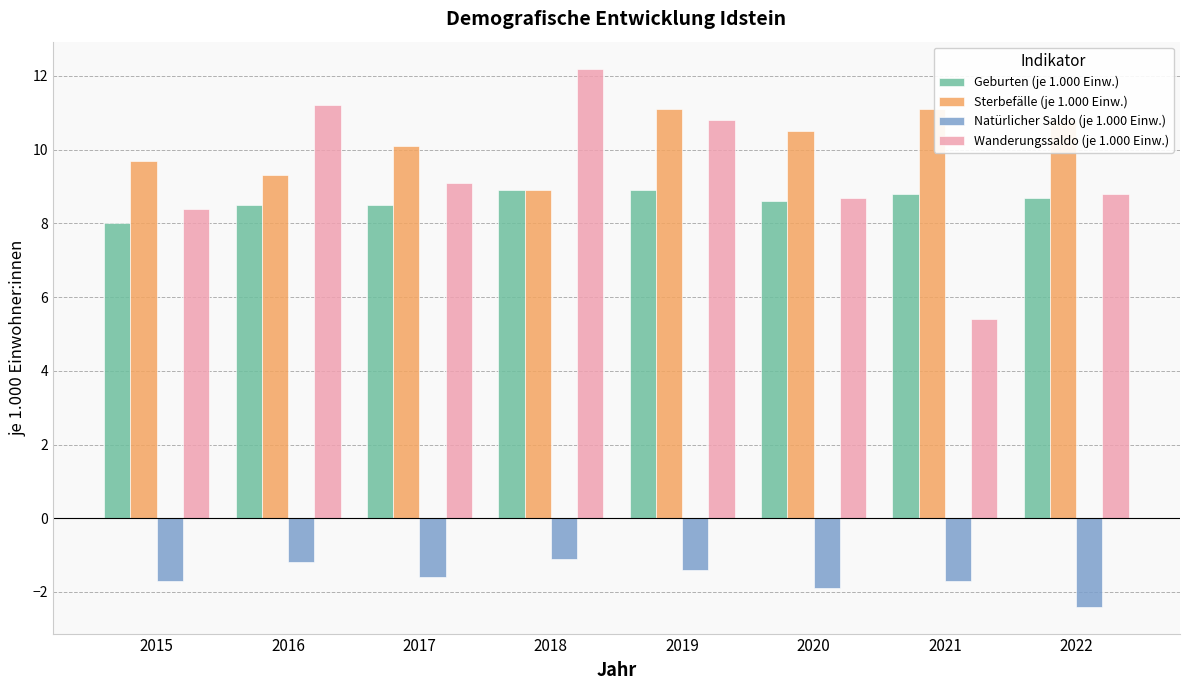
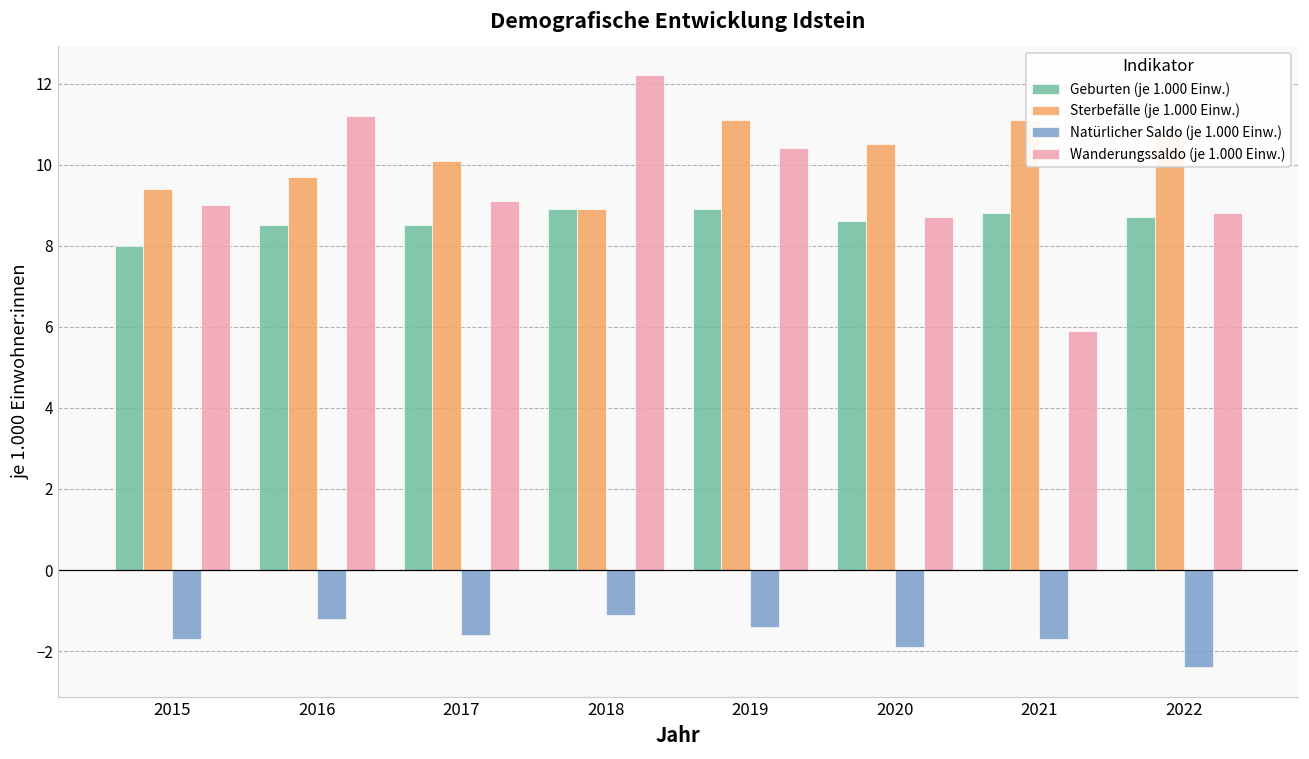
  {
    "Sterbefälle (je 1.000 Einw.)": {
-     "2015": 9.7,
-     "2016": 9.3,
+     "2015": 9.4,
+     "2016": 9.7,
      "2017": 10.1,
      "2018": 8.9,
      "2019": 11.1,
      "2020": 10.5,
      "2021": 11.1
    },
    "Wanderungssaldo (je 1.000 Einw.)": {
-     "2015": 8.4,
+     "2015": 9.0,
      "2016": 11.2,
      "2017": 9.1,
      "2018": 12.2,
-     "2019": 10.8,
+     "2019": 10.4,
      "2020": 8.7,
-     "2021": 5.4,
+     "2021": 5.9,
      "2022": 8.8
    }
  }
